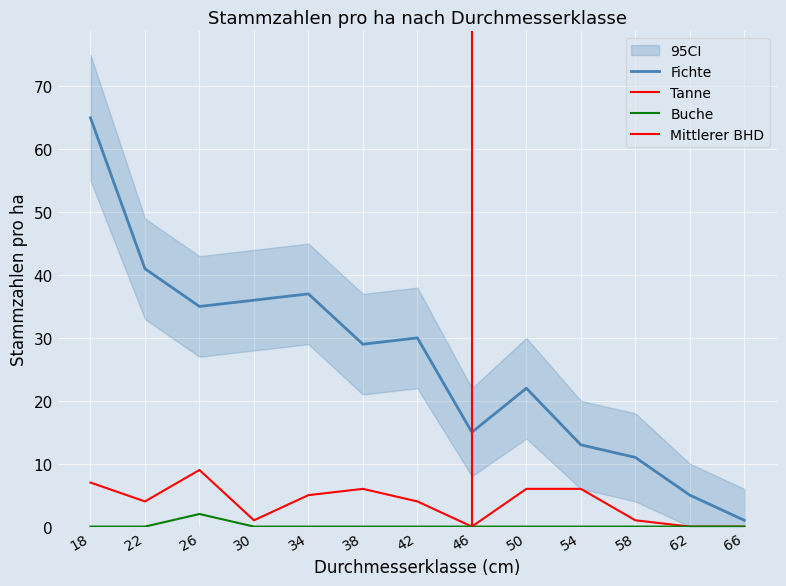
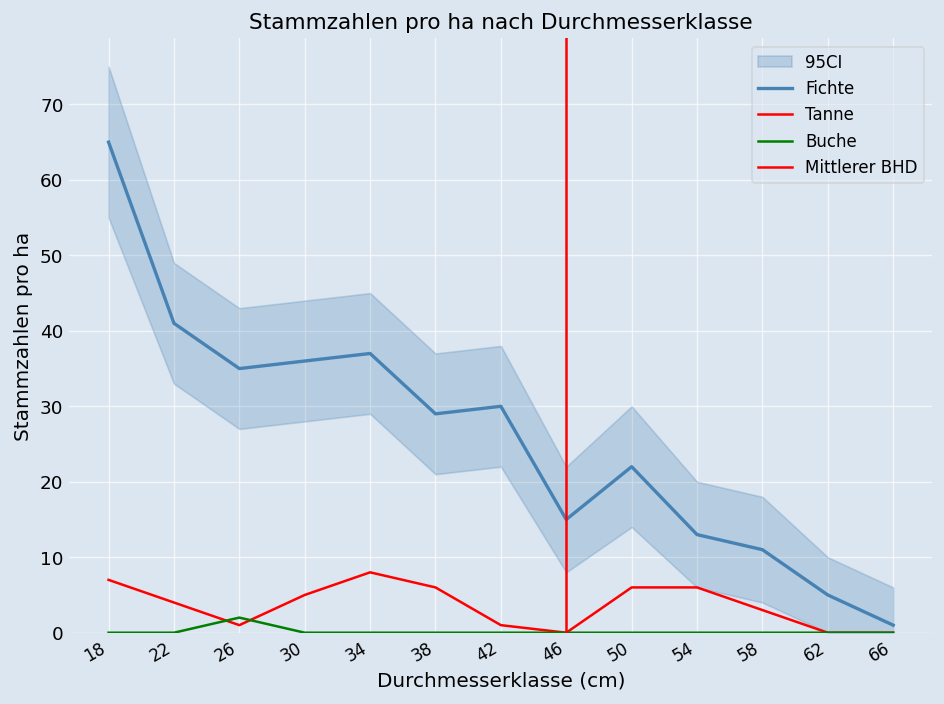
  {
    "Tanne": {
      "18": 7,
      "22": 4,
-     "26": 9,
-     "30": 1,
-     "34": 5,
+     "26": 1,
+     "30": 5,
+     "34": 8,
      "38": 6,
-     "42": 4,
+     "42": 1,
      "50": 6,
      "54": 6,
-     "58": 1
+     "58": 3
    },
    "Buche": {
      "18": 0,
      "22": 0,
      "26": 2,
      "30": 0,
      "34": 0,
      "38": 0,
      "42": 0,
      "50": 0,
      "54": 0,
      "58": 0
    }
  }
